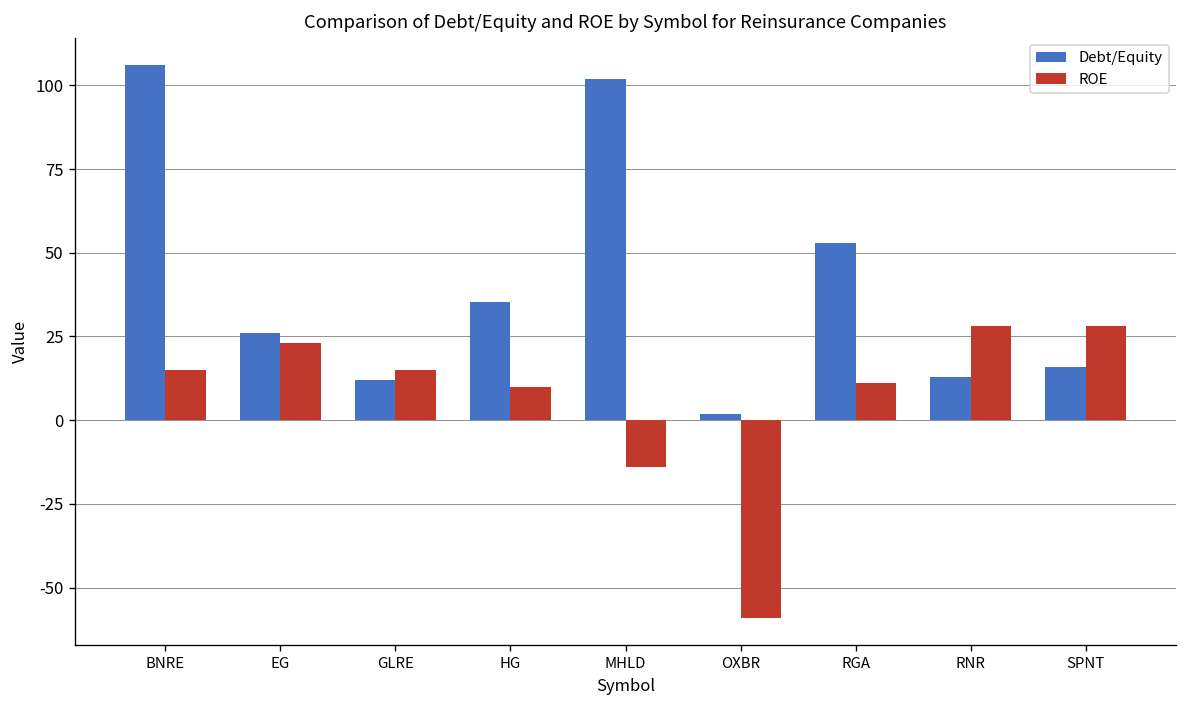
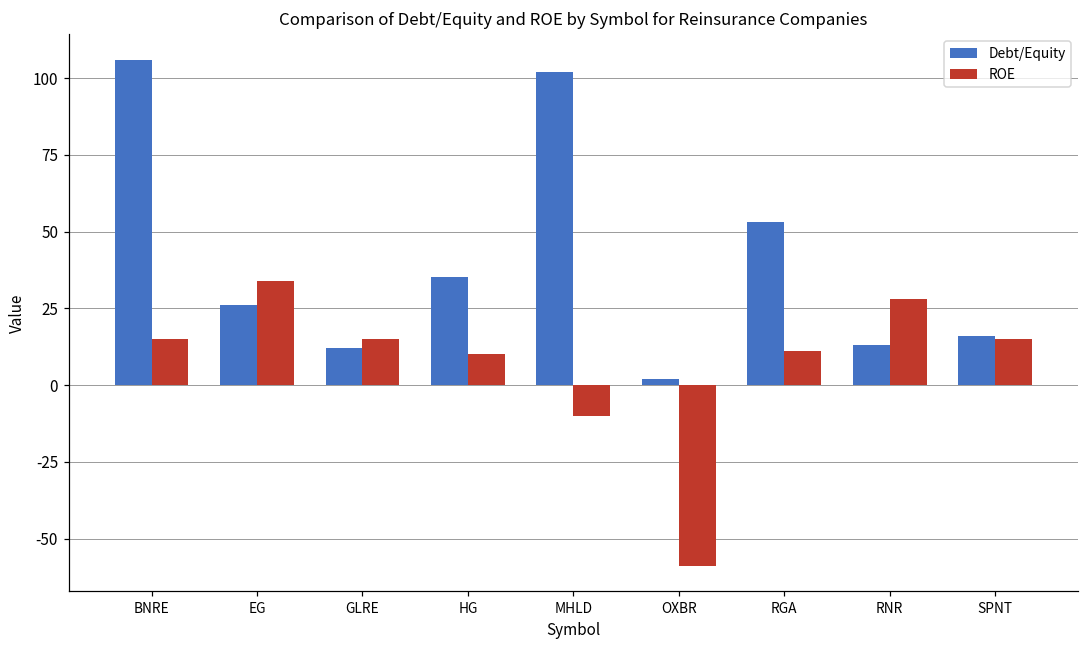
  {
    "Debt/Equity": {
      "BNRE": 106,
      "EG": 26,
      "GLRE": 12,
      "HG": 35,
      "MHLD": 102,
      "OXBR": 2,
      "RGA": 53,
      "RNR": 13,
      "SPNT": 16
    },
    "ROE": {
      "BNRE": 15,
-     "EG": 23,
+     "EG": 34,
      "GLRE": 15,
      "HG": 10,
-     "MHLD": -14,
+     "MHLD": -10,
      "OXBR": -59,
      "RGA": 11,
      "RNR": 28,
-     "SPNT": 28
+     "SPNT": 15
    }
  }
